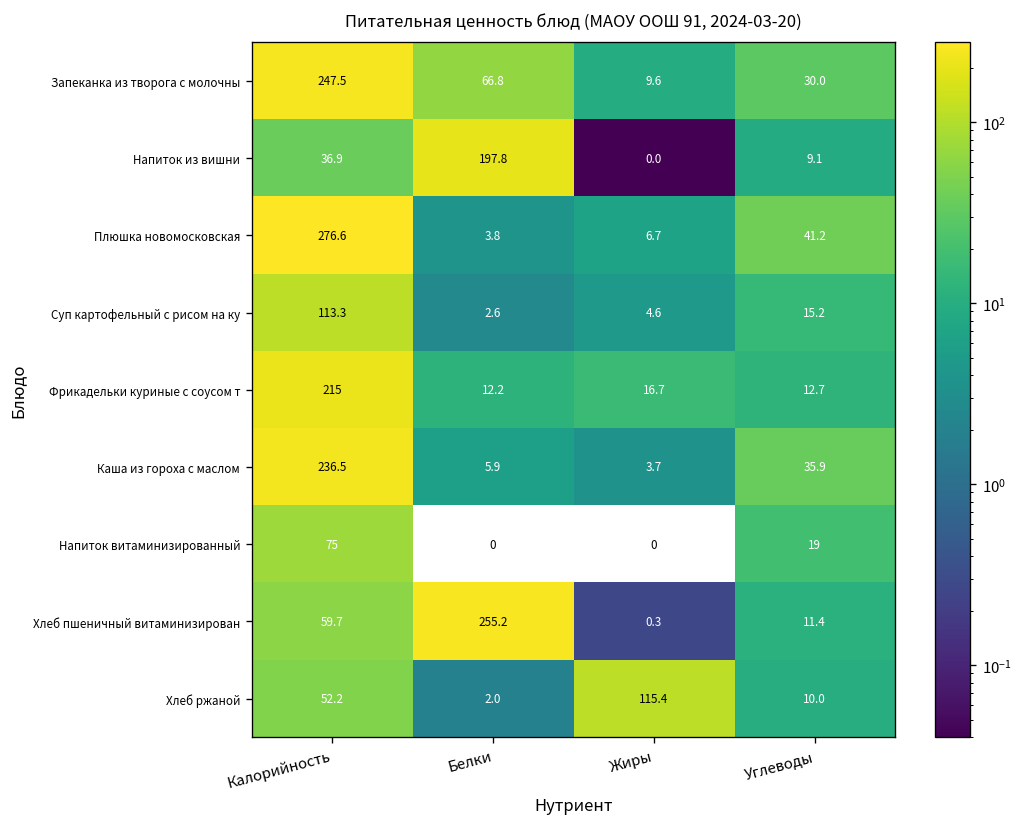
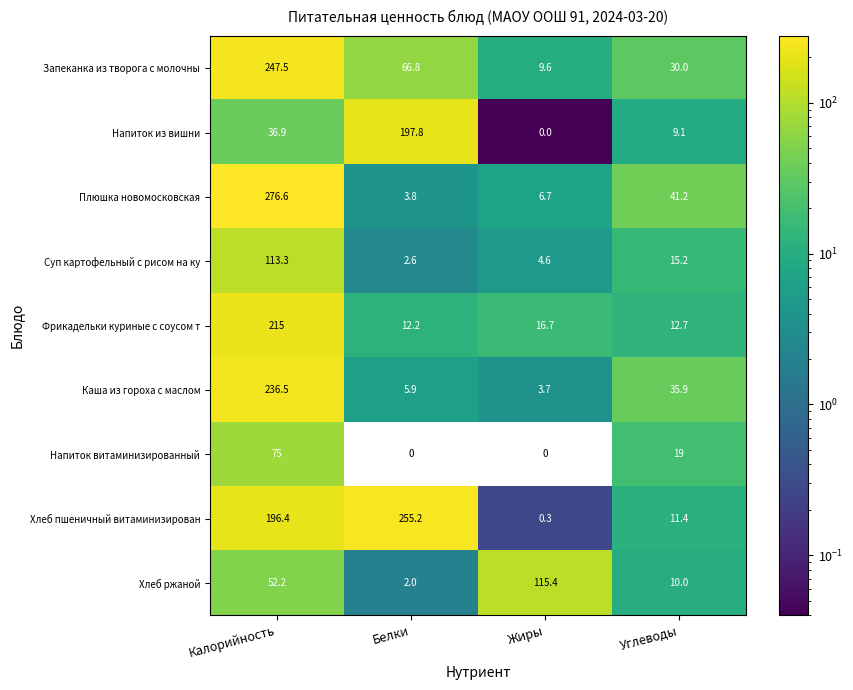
  {
    "Запеканка из творога с молочны": {
      "Калорийность": 247.5,
      "Белки": 66.8,
      "Жиры": 9.6,
      "Углеводы": 30.0
    },
    "Напиток из вишни": {
      "Калорийность": 36.9,
      "Белки": 197.8,
      "Жиры": 0.0,
      "Углеводы": 9.1
    },
    "Плюшка новомосковская": {
      "Калорийность": 276.6,
      "Белки": 3.8,
      "Жиры": 6.7,
      "Углеводы": 41.2
    },
    "Суп картофельный с рисом на ку": {
      "Калорийность": 113.3,
      "Белки": 2.6,
      "Жиры": 4.6,
      "Углеводы": 15.2
    },
    "Фрикадельки куриные с соусом т": {
      "Калорийность": 215,
      "Белки": 12.2,
      "Жиры": 16.7,
      "Углеводы": 12.7
    },
    "Каша из гороха с маслом": {
      "Калорийность": 236.5,
      "Белки": 5.9,
      "Жиры": 3.7,
      "Углеводы": 35.9
    },
    "Напиток витаминизированный": {
      "Калорийность": 75,
      "Углеводы": 19
    },
    "Хлеб пшеничный витаминизирован": {
-     "Калорийность": 59.7,
+     "Калорийность": 196.4,
      "Белки": 255.2,
      "Жиры": 0.3,
      "Углеводы": 11.4
    },
    "Хлеб ржаной": {
      "Калорийность": 52.2,
      "Белки": 2.0,
      "Жиры": 115.4,
      "Углеводы": 10.0
    }
  }
